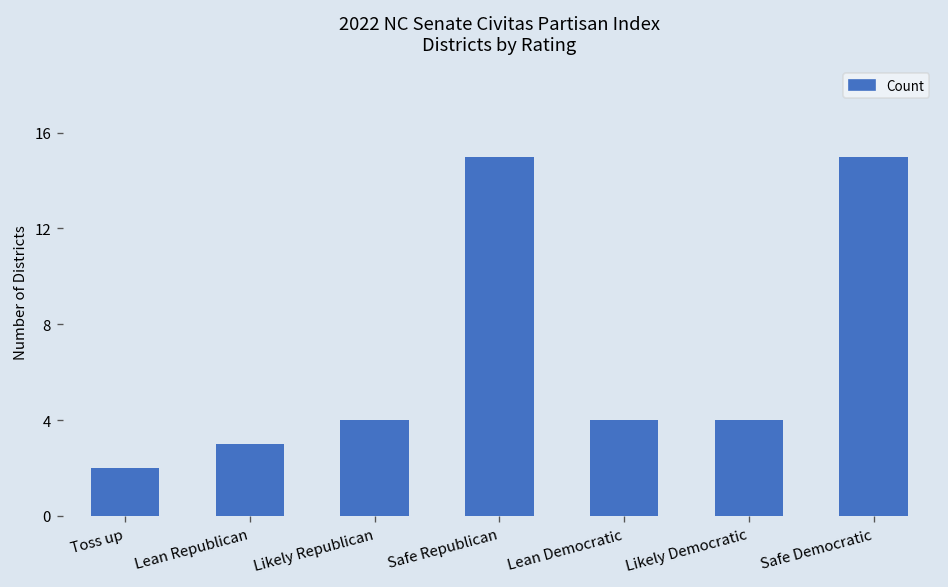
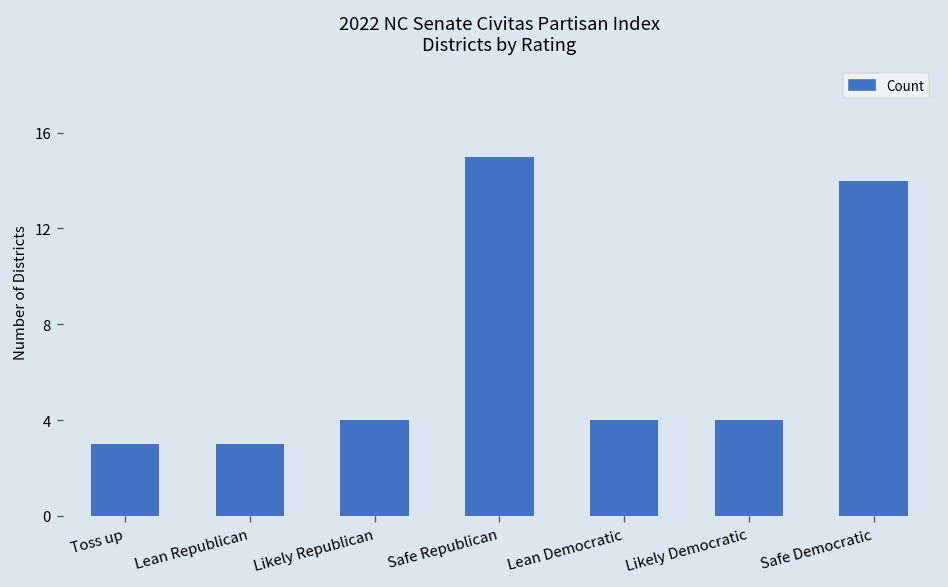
  {
-   "Toss up": 2,
+   "Toss up": 3,
    "Lean Republican": 3,
    "Likely Republican": 4,
    "Safe Republican": 15,
    "Lean Democratic": 4,
    "Likely Democratic": 4,
-   "Safe Democratic": 15
+   "Safe Democratic": 14
  }
